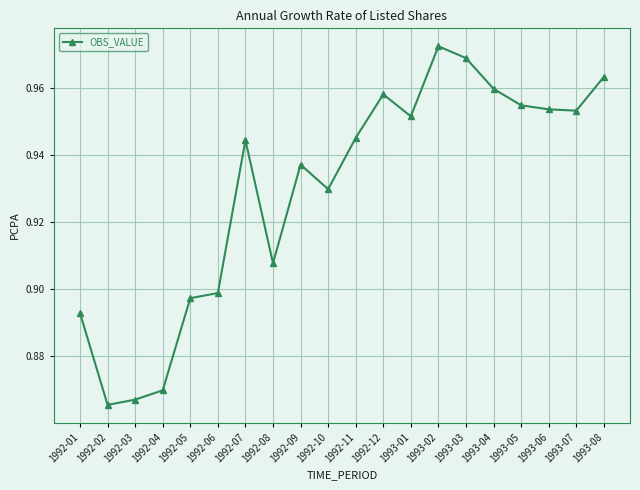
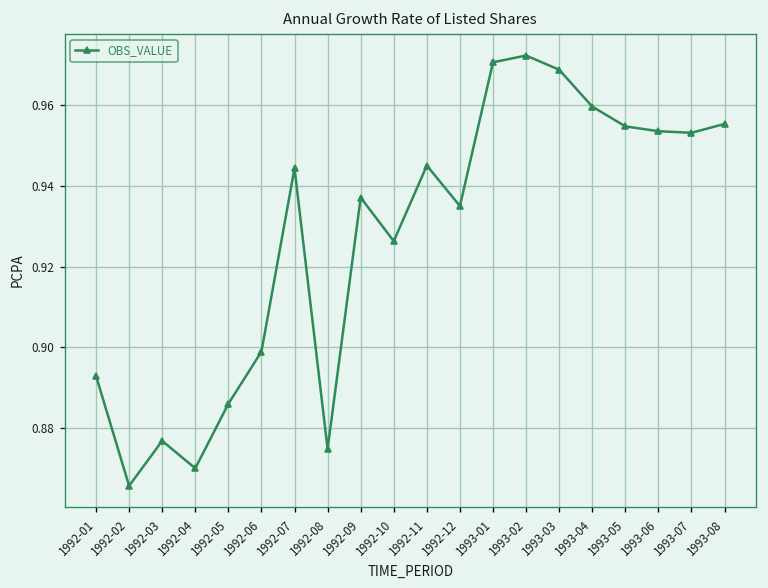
  {
    "1992-01": 0.893,
    "1992-02": 0.866,
-   "1992-03": 0.867,
+   "1992-03": 0.877,
    "1992-04": 0.870,
-   "1992-05": 0.897,
+   "1992-05": 0.886,
    "1992-06": 0.899,
    "1992-07": 0.944,
-   "1992-08": 0.908,
+   "1992-08": 0.875,
    "1992-09": 0.937,
-   "1992-10": 0.930,
+   "1992-10": 0.926,
    "1992-11": 0.945,
-   "1992-12": 0.958,
-   "1993-01": 0.952,
+   "1992-12": 0.935,
+   "1993-01": 0.971,
    "1993-02": 0.972,
    "1993-03": 0.969,
    "1993-04": 0.960,
    "1993-05": 0.955,
    "1993-06": 0.954,
    "1993-07": 0.953,
-   "1993-08": 0.963
+   "1993-08": 0.955
  }
